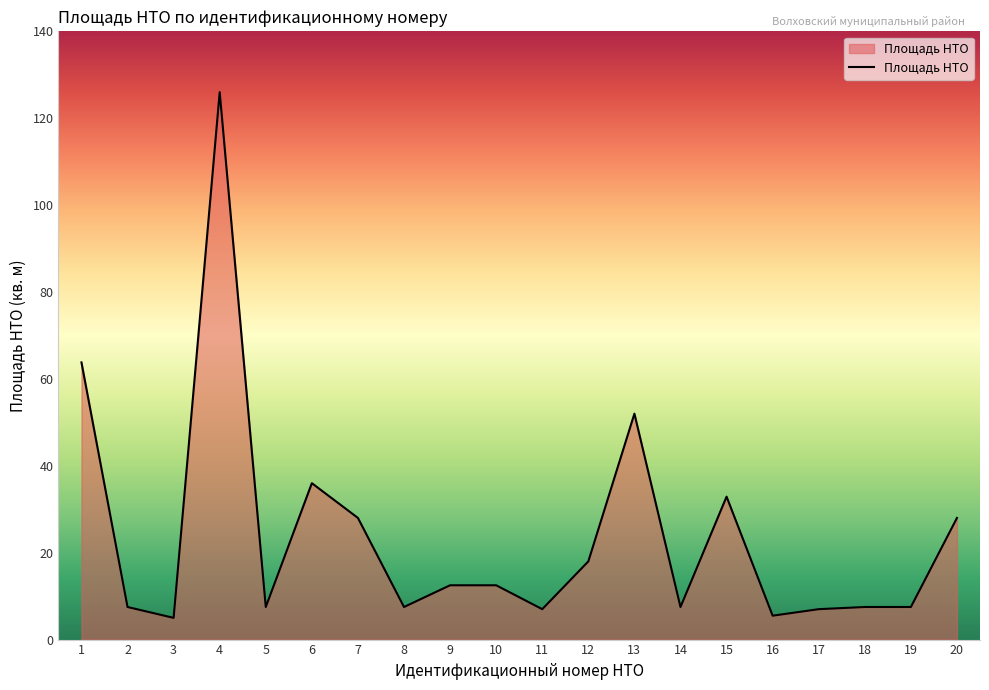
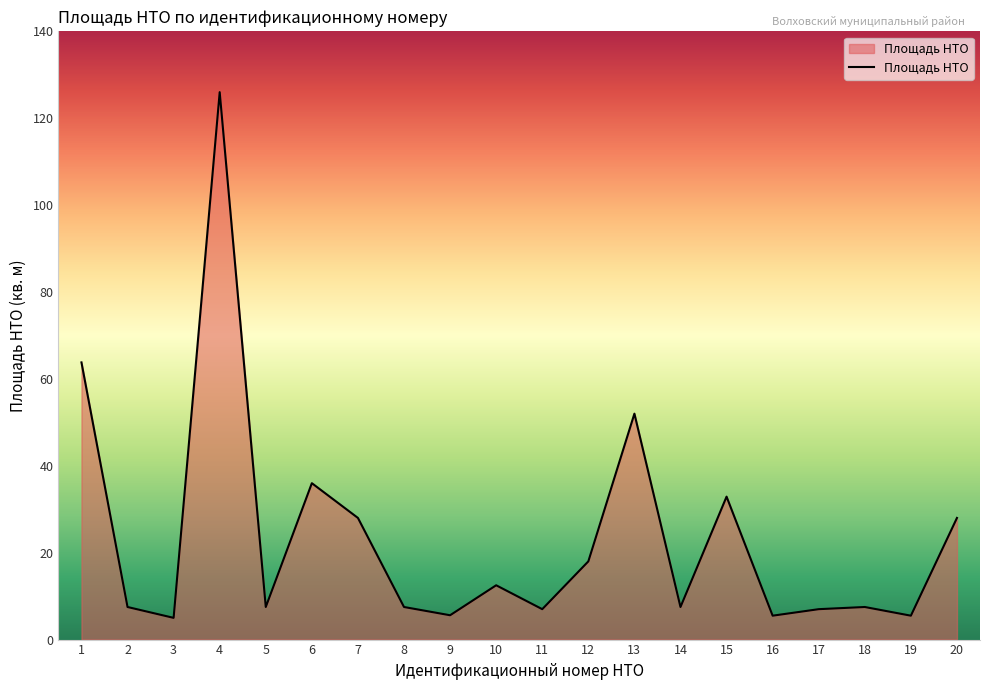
  {
    "1": 64,
    "2": 8,
    "3": 5,
    "4": 126,
    "5": 8,
    "6": 36,
    "7": 28,
    "8": 8,
-   "9": 13,
+   "9": 6,
    "10": 13,
    "11": 7,
    "12": 18,
    "13": 52,
    "14": 8,
    "15": 33,
    "16": 6,
    "17": 7,
    "18": 8,
-   "19": 8,
+   "19": 6,
    "20": 28
  }
